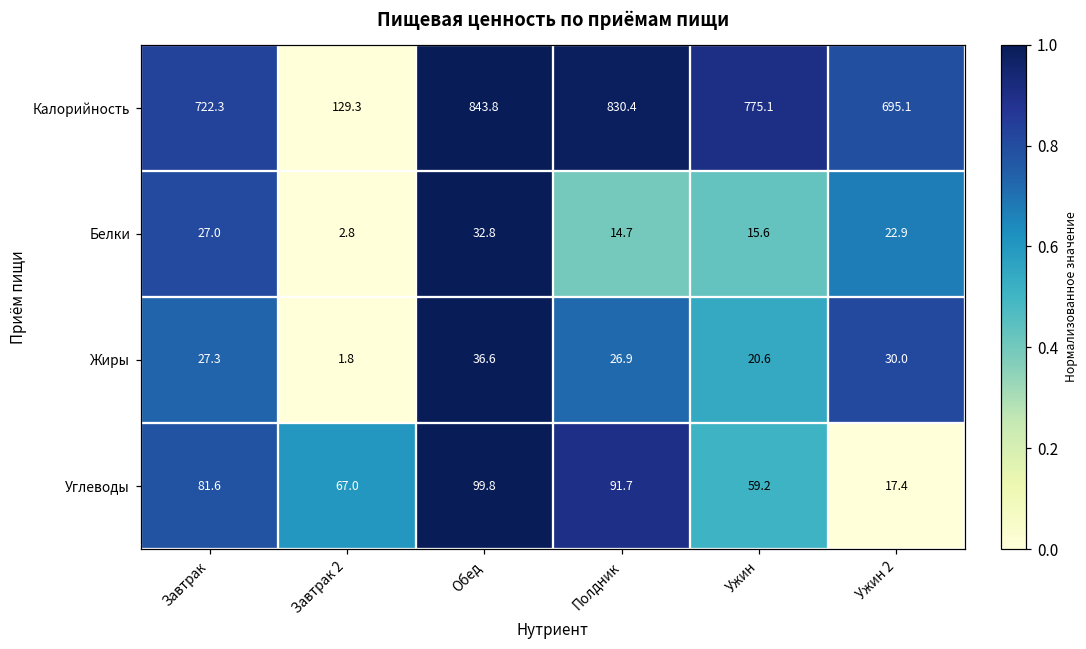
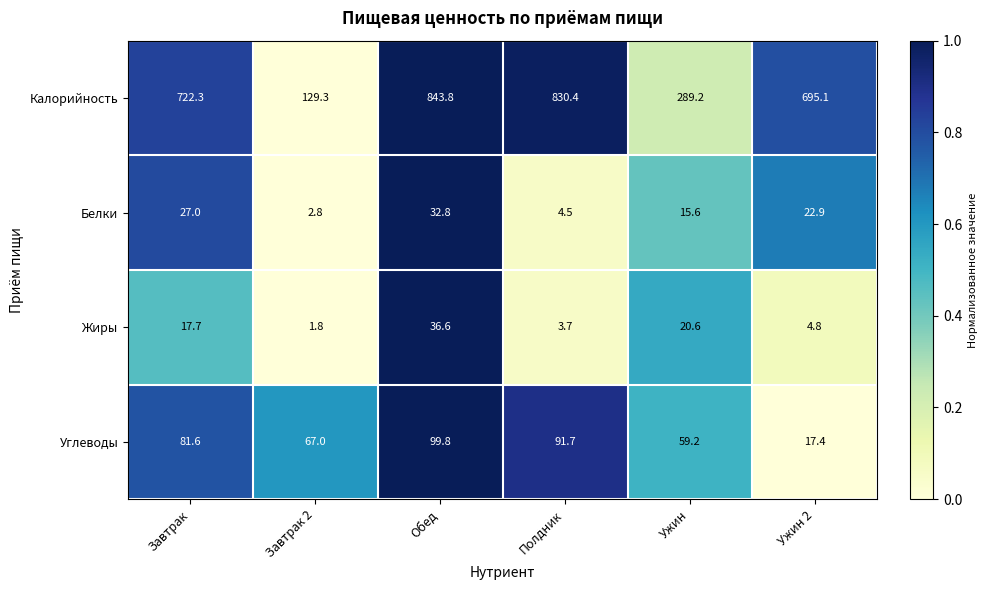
  {
    "Калорийность": {
      "Завтрак": 722.3,
      "Завтрак 2": 129.3,
      "Обед": 843.8,
      "Полдник": 830.4,
-     "Ужин": 775.1,
+     "Ужин": 289.2,
      "Ужин 2": 695.1
    },
    "Белки": {
      "Завтрак": 27.0,
      "Завтрак 2": 2.8,
      "Обед": 32.8,
-     "Полдник": 14.7,
+     "Полдник": 4.5,
      "Ужин": 15.6,
      "Ужин 2": 22.9
    },
    "Жиры": {
-     "Завтрак": 27.3,
+     "Завтрак": 17.7,
      "Завтрак 2": 1.8,
      "Обед": 36.6,
-     "Полдник": 26.9,
+     "Полдник": 3.7,
      "Ужин": 20.6,
-     "Ужин 2": 30.0
+     "Ужин 2": 4.8
    },
    "Углеводы": {
      "Завтрак": 81.6,
      "Завтрак 2": 67.0,
      "Обед": 99.8,
      "Полдник": 91.7,
      "Ужин": 59.2,
      "Ужин 2": 17.4
    }
  }
